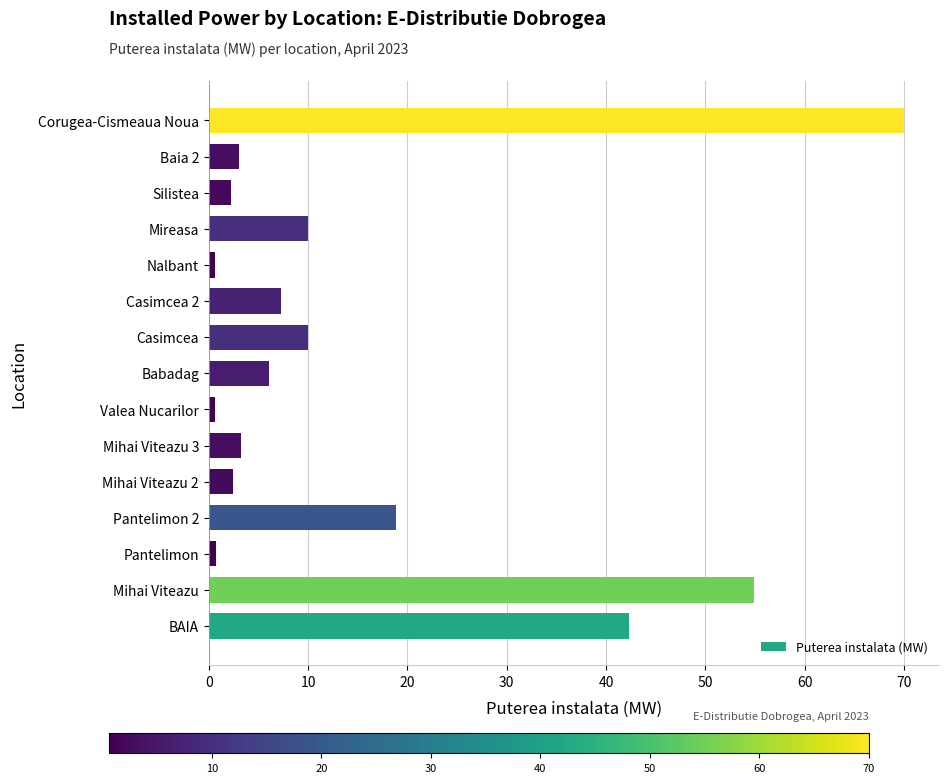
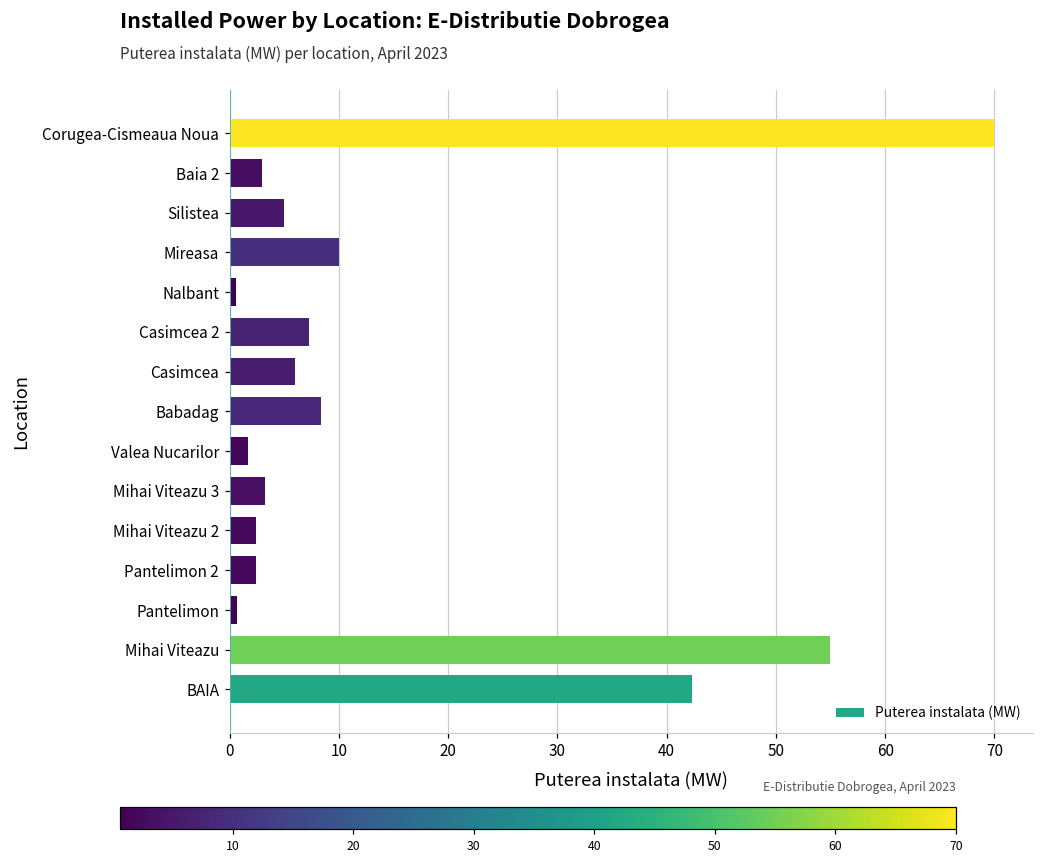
  {
    "Corugea-Cismeaua Noua": 70,
    "Baia 2": 3,
-   "Silistea": 2,
+   "Silistea": 5,
    "Mireasa": 10,
    "Nalbant": 1,
    "Casimcea 2": 7,
-   "Casimcea": 10,
-   "Babadag": 6,
-   "Valea Nucarilor": 1,
+   "Casimcea": 6,
+   "Babadag": 8,
+   "Valea Nucarilor": 2,
    "Mihai Viteazu 3": 3,
    "Mihai Viteazu 2": 2,
-   "Pantelimon 2": 19,
+   "Pantelimon 2": 2,
    "Pantelimon": 1,
    "Mihai Viteazu": 55,
    "BAIA": 42
  }
